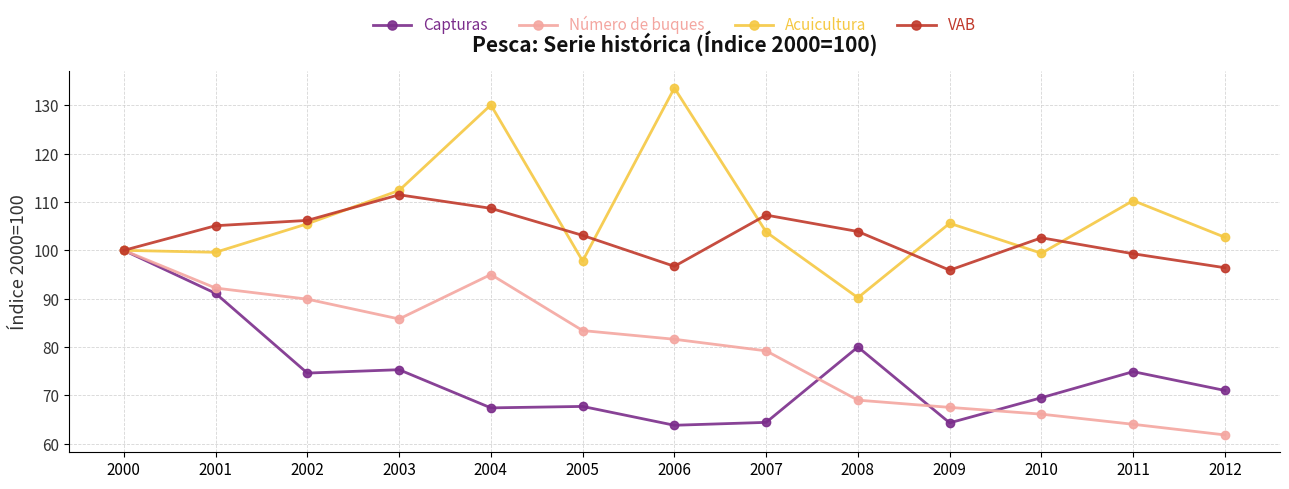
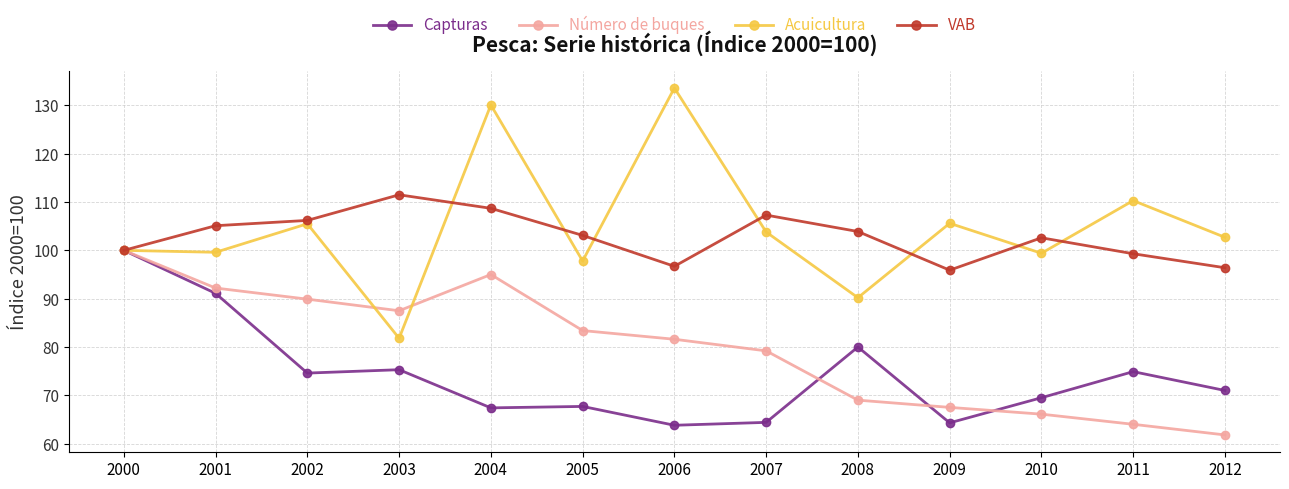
  {
    "Capturas": {
      "2001": 91,
      "2002": 75,
      "2003": 75,
      "2004": 67,
      "2005": 68,
      "2006": 64,
      "2007": 64,
      "2008": 80,
      "2009": 64,
      "2010": 70,
      "2011": 75,
      "2012": 71
    },
    "Número de buques": {
      "2001": 92,
      "2002": 90,
-     "2003": 86,
+     "2003": 88,
      "2004": 95,
      "2005": 83,
      "2006": 82,
      "2007": 79,
      "2008": 69,
      "2009": 68,
      "2010": 66,
      "2011": 64,
      "2012": 62
    },
    "Acuicultura": {
      "2001": 100,
      "2002": 106,
-     "2003": 112,
+     "2003": 82,
      "2004": 130,
      "2005": 98,
      "2006": 134,
      "2007": 104,
      "2008": 90,
      "2009": 106,
      "2010": 99,
      "2011": 110,
      "2012": 103
    },
    "VAB": {
      "2001": 105,
      "2002": 106,
      "2003": 112,
      "2004": 109,
      "2005": 103,
      "2006": 97,
      "2007": 107,
      "2008": 104,
      "2009": 96,
      "2010": 103,
      "2011": 99,
      "2012": 96
    }
  }
